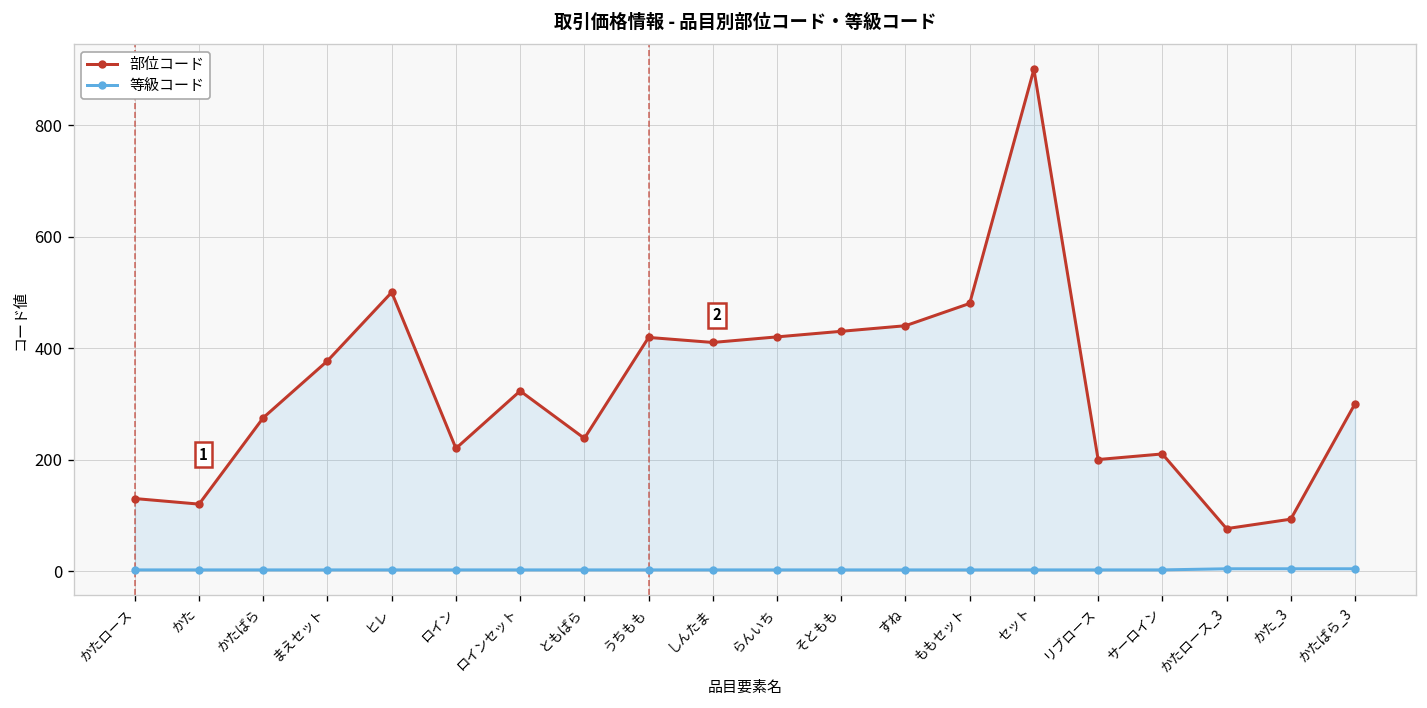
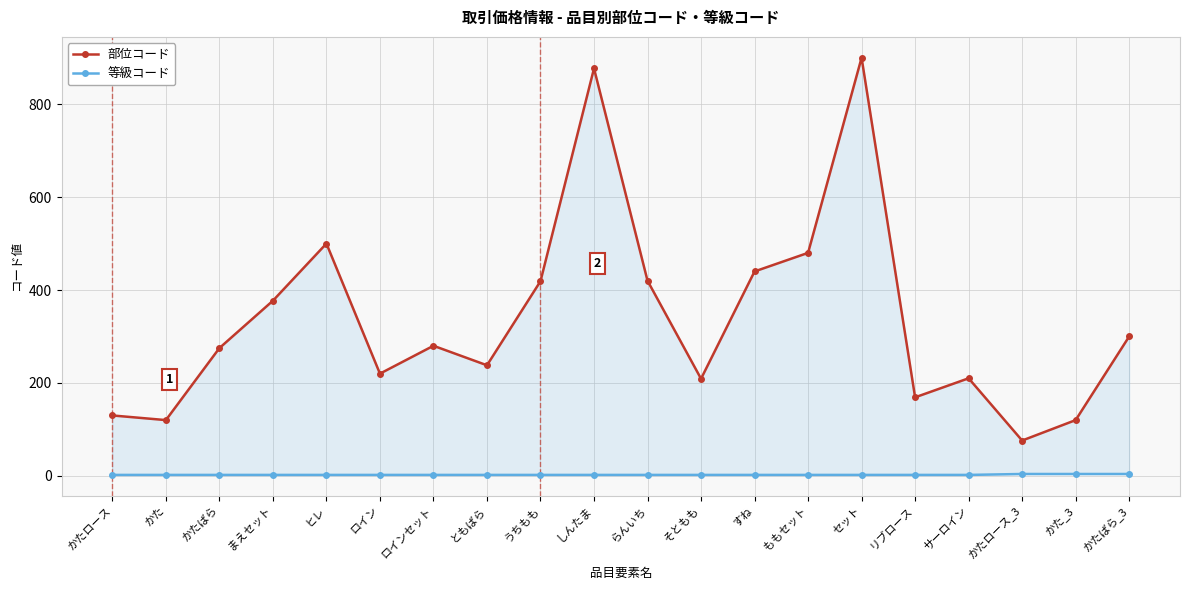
  {
    "部位コード": {
      "かたロース": 130,
      "かた": 120,
      "かたばら": 280,
      "まえセット": 380,
      "ヒレ": 500,
      "ロイン": 220,
-     "ロインセット": 320,
+     "ロインセット": 280,
      "ともばら": 240,
      "うちもも": 420,
-     "しんたま": 410,
+     "しんたま": 880,
      "らんいち": 420,
-     "そともも": 430,
+     "そともも": 210,
      "すね": 440,
      "ももセット": 480,
      "セット": 900,
-     "リブロース": 200,
+     "リブロース": 170,
      "サーロイン": 210,
      "かたロース_3": 80,
-     "かた_3": 90,
+     "かた_3": 120,
      "かたばら_3": 300
    },
    "等級コード": {
      "かたロース": 0,
      "かた": 0,
      "かたばら": 0,
      "まえセット": 0,
      "ヒレ": 0,
      "ロイン": 0,
      "ロインセット": 0,
      "ともばら": 0,
      "うちもも": 0,
      "しんたま": 0,
      "らんいち": 0,
      "そともも": 0,
      "すね": 0,
      "ももセット": 0,
      "セット": 0,
      "リブロース": 0,
      "サーロイン": 0,
      "かたロース_3": 0,
      "かた_3": 0,
      "かたばら_3": 0
    }
  }
